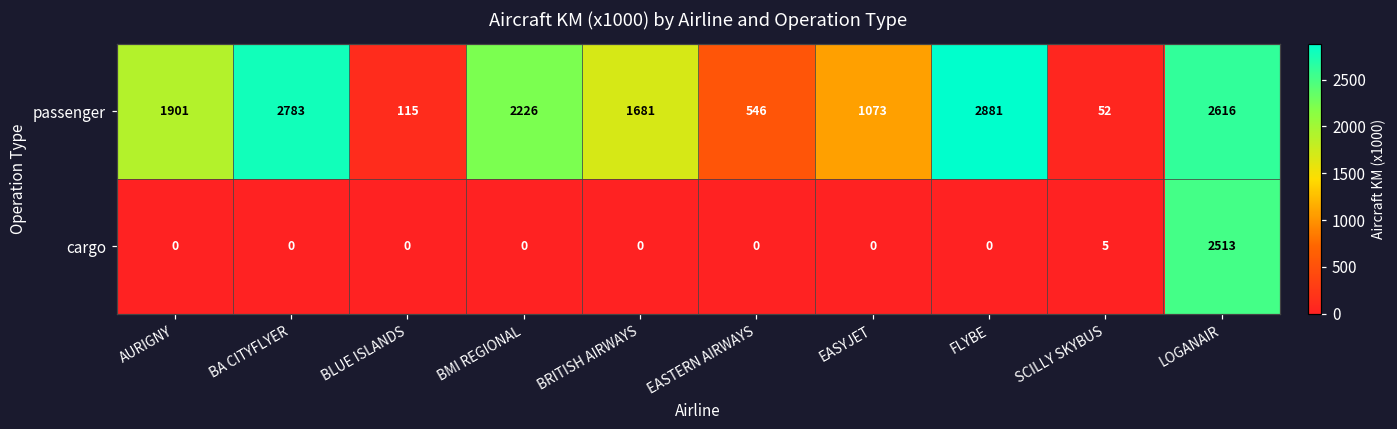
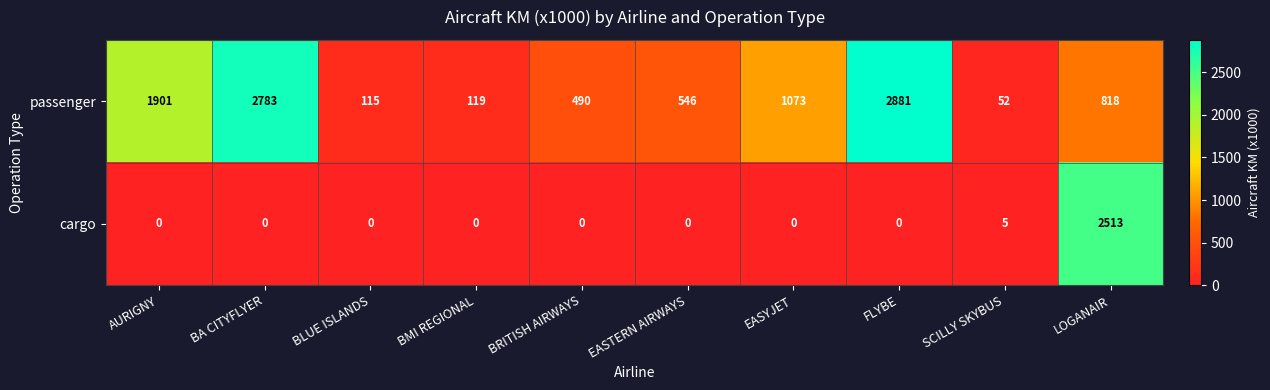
  {
    "passenger": {
      "AURIGNY": 1901,
      "BA CITYFLYER": 2783,
      "BLUE ISLANDS": 115,
-     "BMI REGIONAL": 2226,
-     "BRITISH AIRWAYS": 1681,
+     "BMI REGIONAL": 119,
+     "BRITISH AIRWAYS": 490,
      "EASTERN AIRWAYS": 546,
      "EASYJET": 1073,
      "FLYBE": 2881,
      "SCILLY SKYBUS": 52,
-     "LOGANAIR": 2616
+     "LOGANAIR": 818
    },
    "cargo": {
      "AURIGNY": 0,
      "BA CITYFLYER": 0,
      "BLUE ISLANDS": 0,
      "BMI REGIONAL": 0,
      "BRITISH AIRWAYS": 0,
      "EASTERN AIRWAYS": 0,
      "EASYJET": 0,
      "FLYBE": 0,
      "SCILLY SKYBUS": 5,
      "LOGANAIR": 2513
    }
  }
